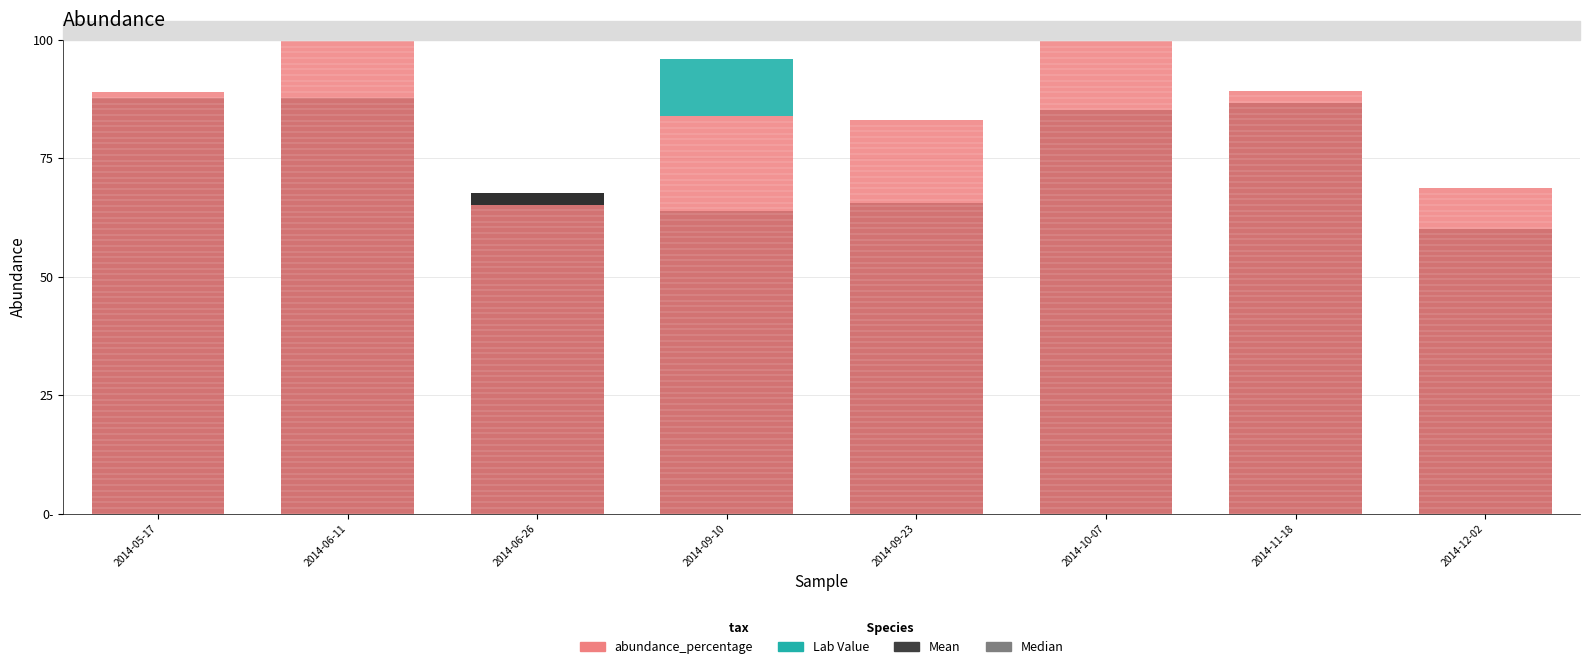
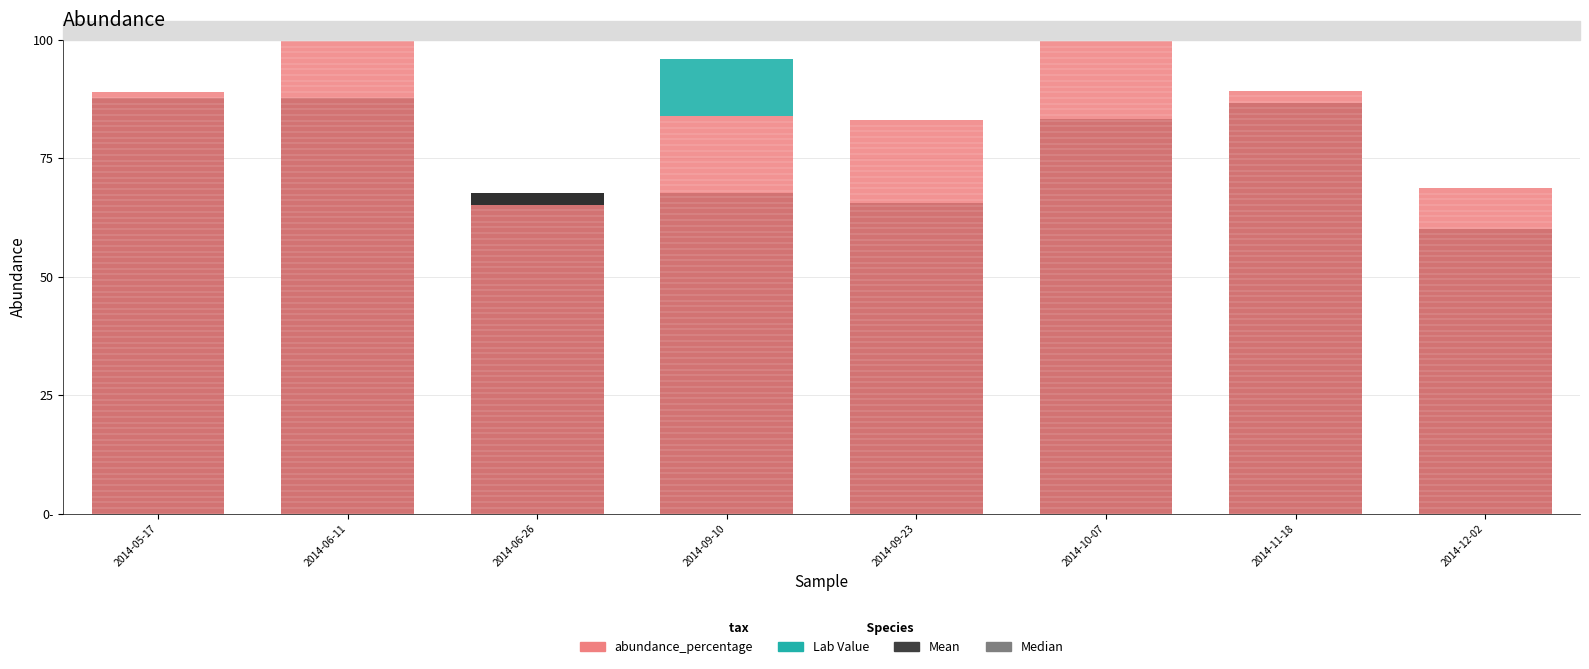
  {
    "Mean": {
      "2014-06-26": 68,
-     "2014-09-10": 64,
-     "2014-10-07": 85
+     "2014-09-10": 68,
+     "2014-10-07": 83
    },
    "Lab Value": {
      "2014-09-10": 12
    }
  }
